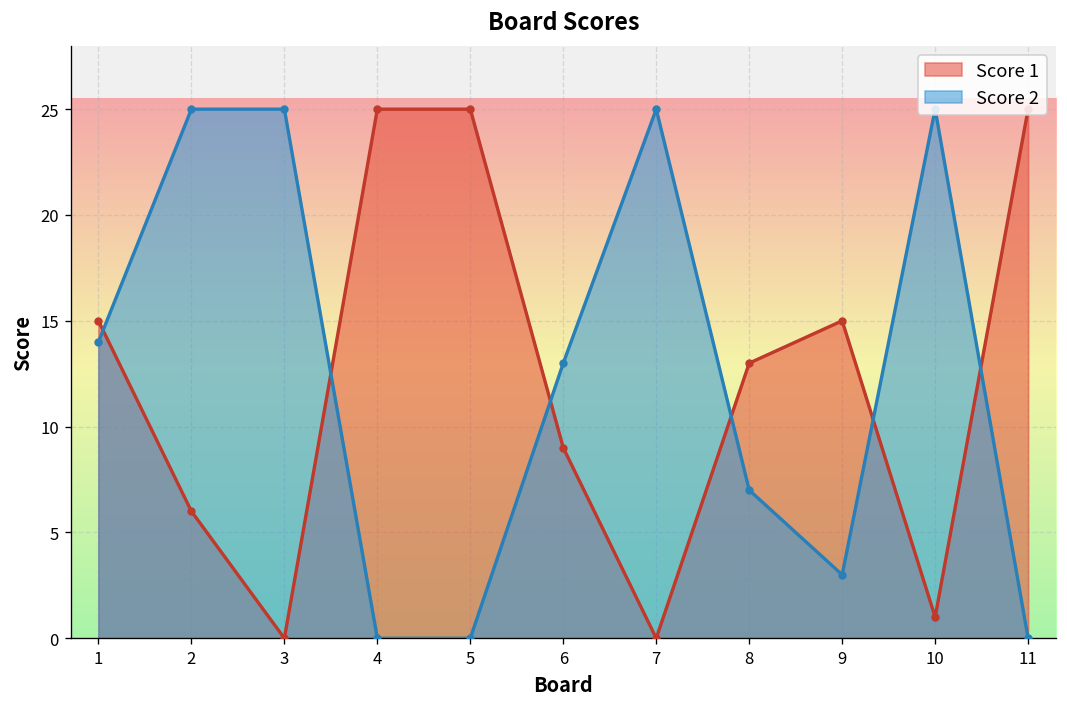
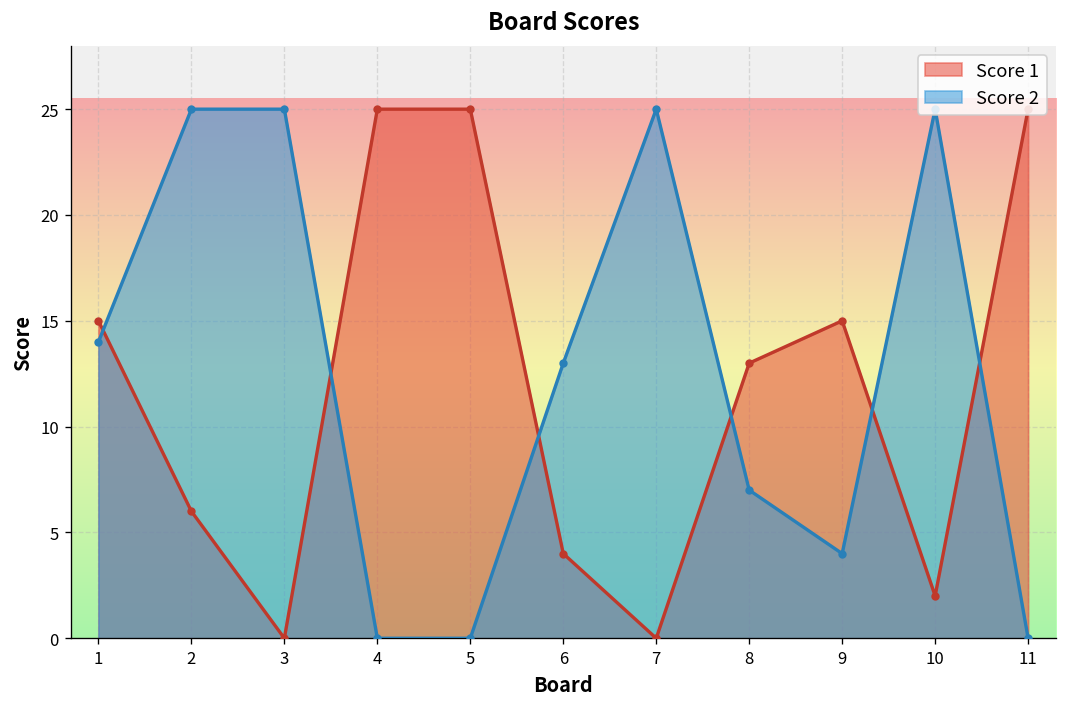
  {
    "Score 1": {
      "1": 15,
      "2": 6,
      "3": 0,
      "4": 25,
      "5": 25,
-     "6": 9,
+     "6": 4,
      "7": 0,
      "8": 13,
      "9": 15,
-     "10": 1
+     "10": 2
    },
    "Score 2": {
      "1": 14,
      "2": 25,
      "3": 25,
      "4": 0,
      "5": 0,
      "6": 13,
      "7": 25,
      "8": 7,
-     "9": 3,
+     "9": 4,
      "11": 0
    }
  }
